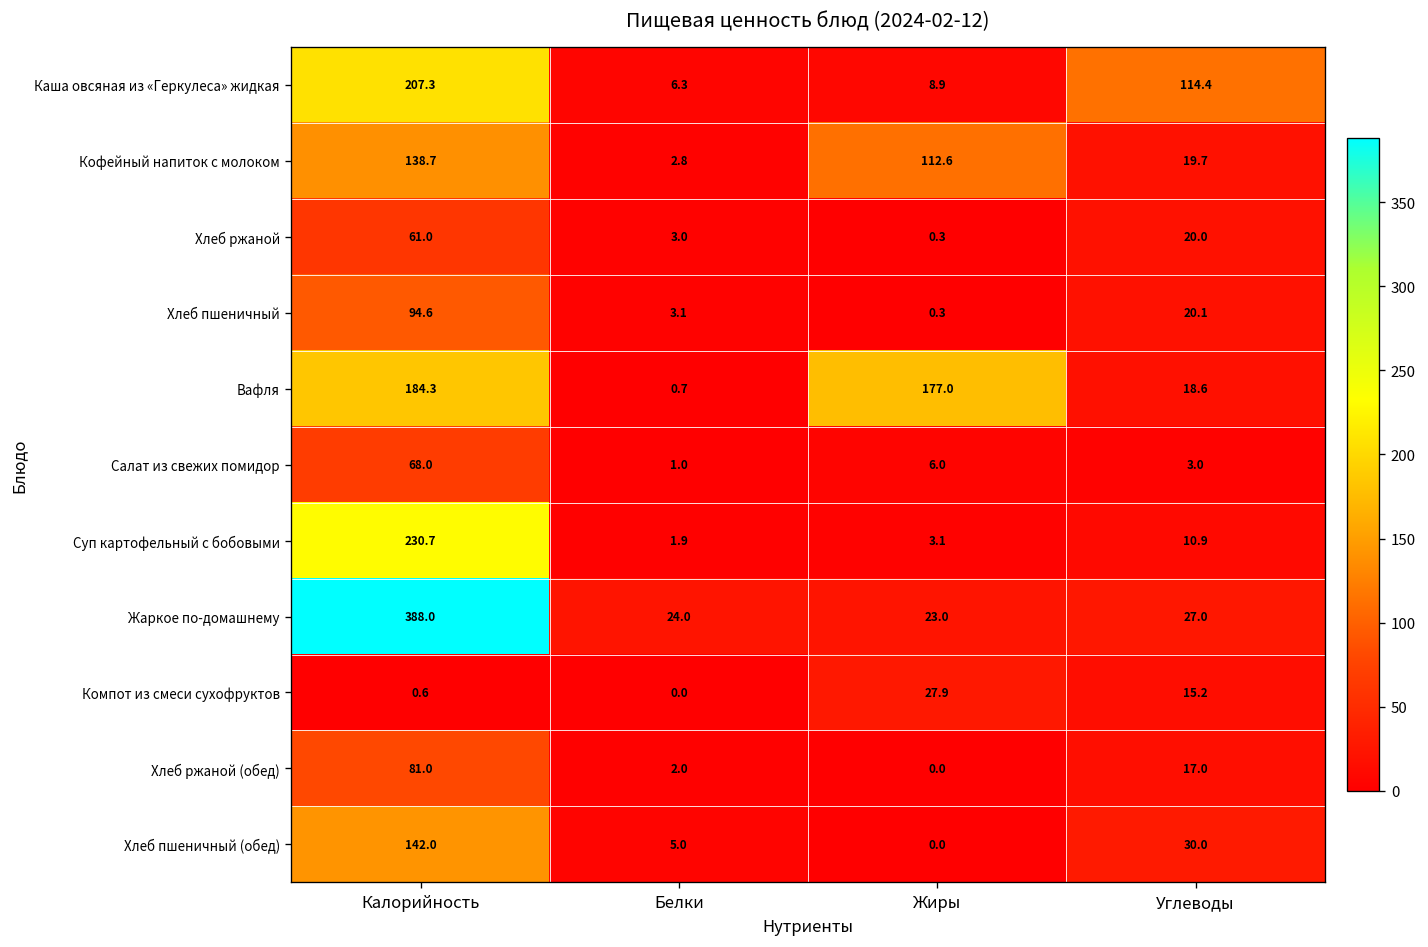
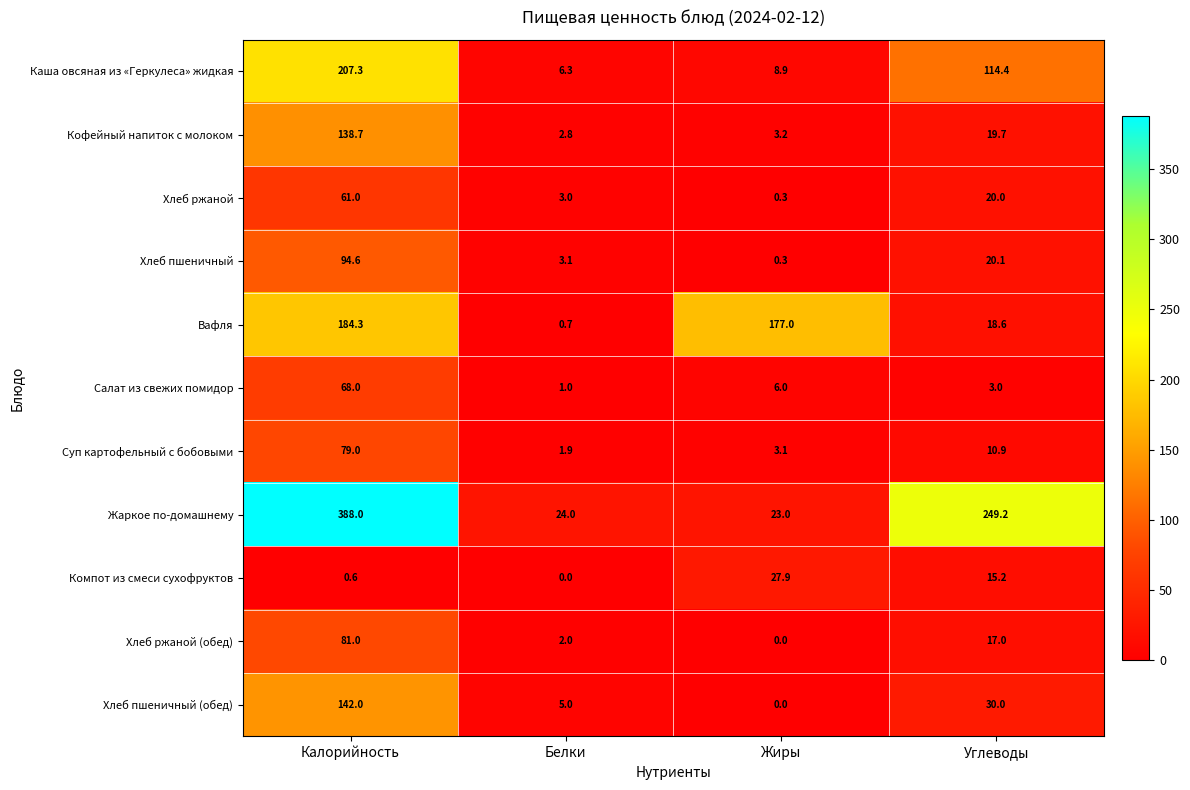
  {
    "Каша овсяная из «Геркулеса» жидкая": {
      "Калорийность": 207.3,
      "Белки": 6.3,
      "Жиры": 8.9,
      "Углеводы": 114.4
    },
    "Кофейный напиток с молоком": {
      "Калорийность": 138.7,
      "Белки": 2.8,
-     "Жиры": 112.6,
+     "Жиры": 3.2,
      "Углеводы": 19.7
    },
    "Хлеб ржаной": {
      "Калорийность": 61.0,
      "Белки": 3.0,
      "Жиры": 0.3,
      "Углеводы": 20.0
    },
    "Хлеб пшеничный": {
      "Калорийность": 94.6,
      "Белки": 3.1,
      "Жиры": 0.3,
      "Углеводы": 20.1
    },
    "Вафля": {
      "Калорийность": 184.3,
      "Белки": 0.7,
      "Жиры": 177.0,
      "Углеводы": 18.6
    },
    "Салат из свежих помидор": {
      "Калорийность": 68.0,
      "Белки": 1.0,
      "Жиры": 6.0,
      "Углеводы": 3.0
    },
    "Суп картофельный с бобовыми": {
-     "Калорийность": 230.7,
+     "Калорийность": 79.0,
      "Белки": 1.9,
      "Жиры": 3.1,
      "Углеводы": 10.9
    },
    "Жаркое по-домашнему": {
      "Калорийность": 388.0,
      "Белки": 24.0,
      "Жиры": 23.0,
-     "Углеводы": 27.0
+     "Углеводы": 249.2
    },
    "Компот из смеси сухофруктов": {
      "Калорийность": 0.6,
      "Белки": 0.0,
      "Жиры": 27.9,
      "Углеводы": 15.2
    },
    "Хлеб ржаной (обед)": {
      "Калорийность": 81.0,
      "Белки": 2.0,
      "Жиры": 0.0,
      "Углеводы": 17.0
    },
    "Хлеб пшеничный (обед)": {
      "Калорийность": 142.0,
      "Белки": 5.0,
      "Жиры": 0.0,
      "Углеводы": 30.0
    }
  }
